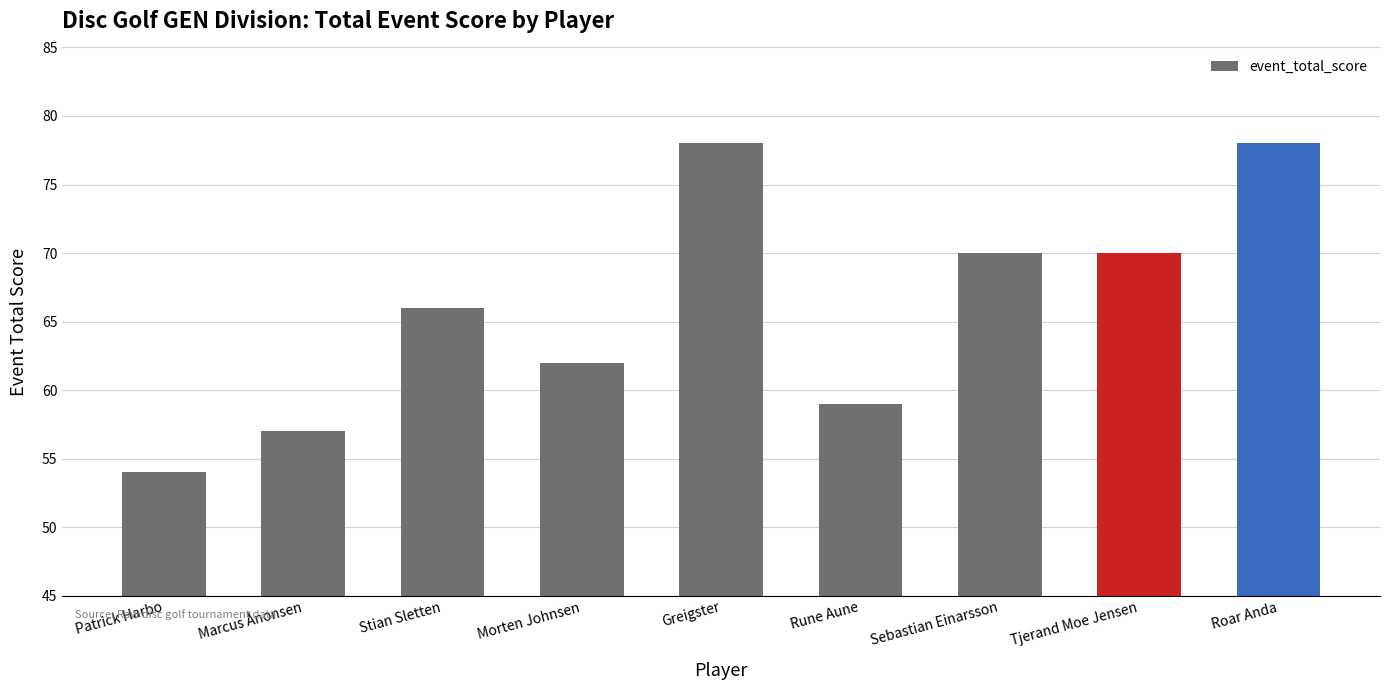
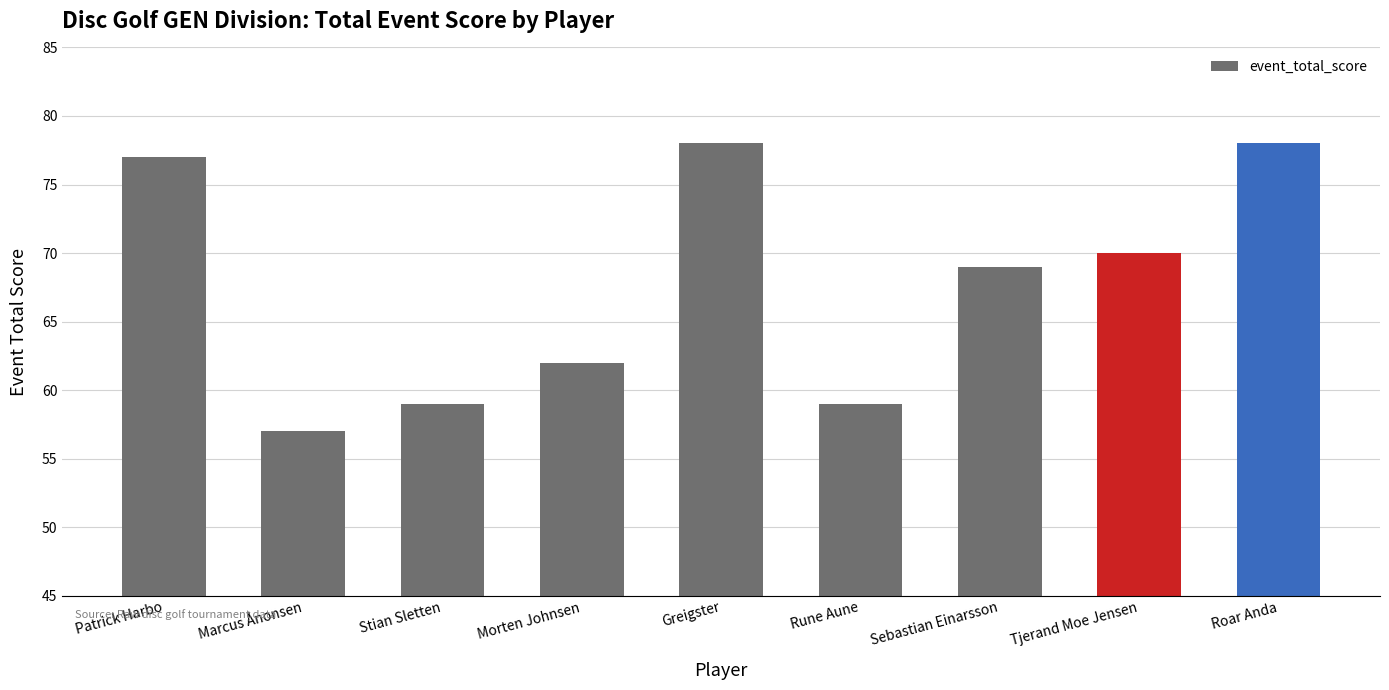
  {
-   "Patrick Harbo": 54,
+   "Patrick Harbo": 77,
    "Marcus Ånonsen": 57,
-   "Stian Sletten": 66,
+   "Stian Sletten": 59,
    "Morten Johnsen": 62,
    "Greigster": 78,
    "Rune Aune": 59,
-   "Sebastian Einarsson": 70,
+   "Sebastian Einarsson": 69,
    "Tjerand Moe Jensen": 70,
    "Roar Anda": 78
  }
